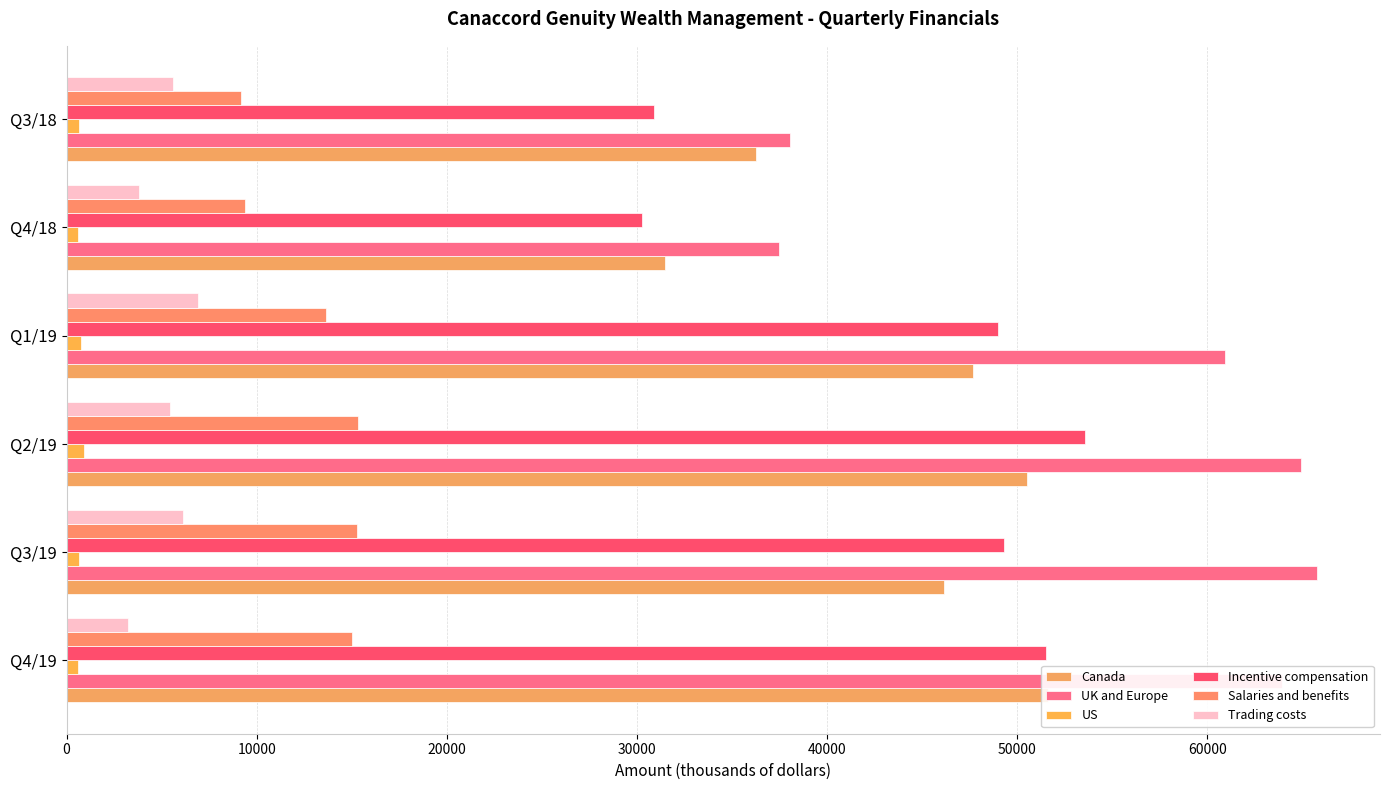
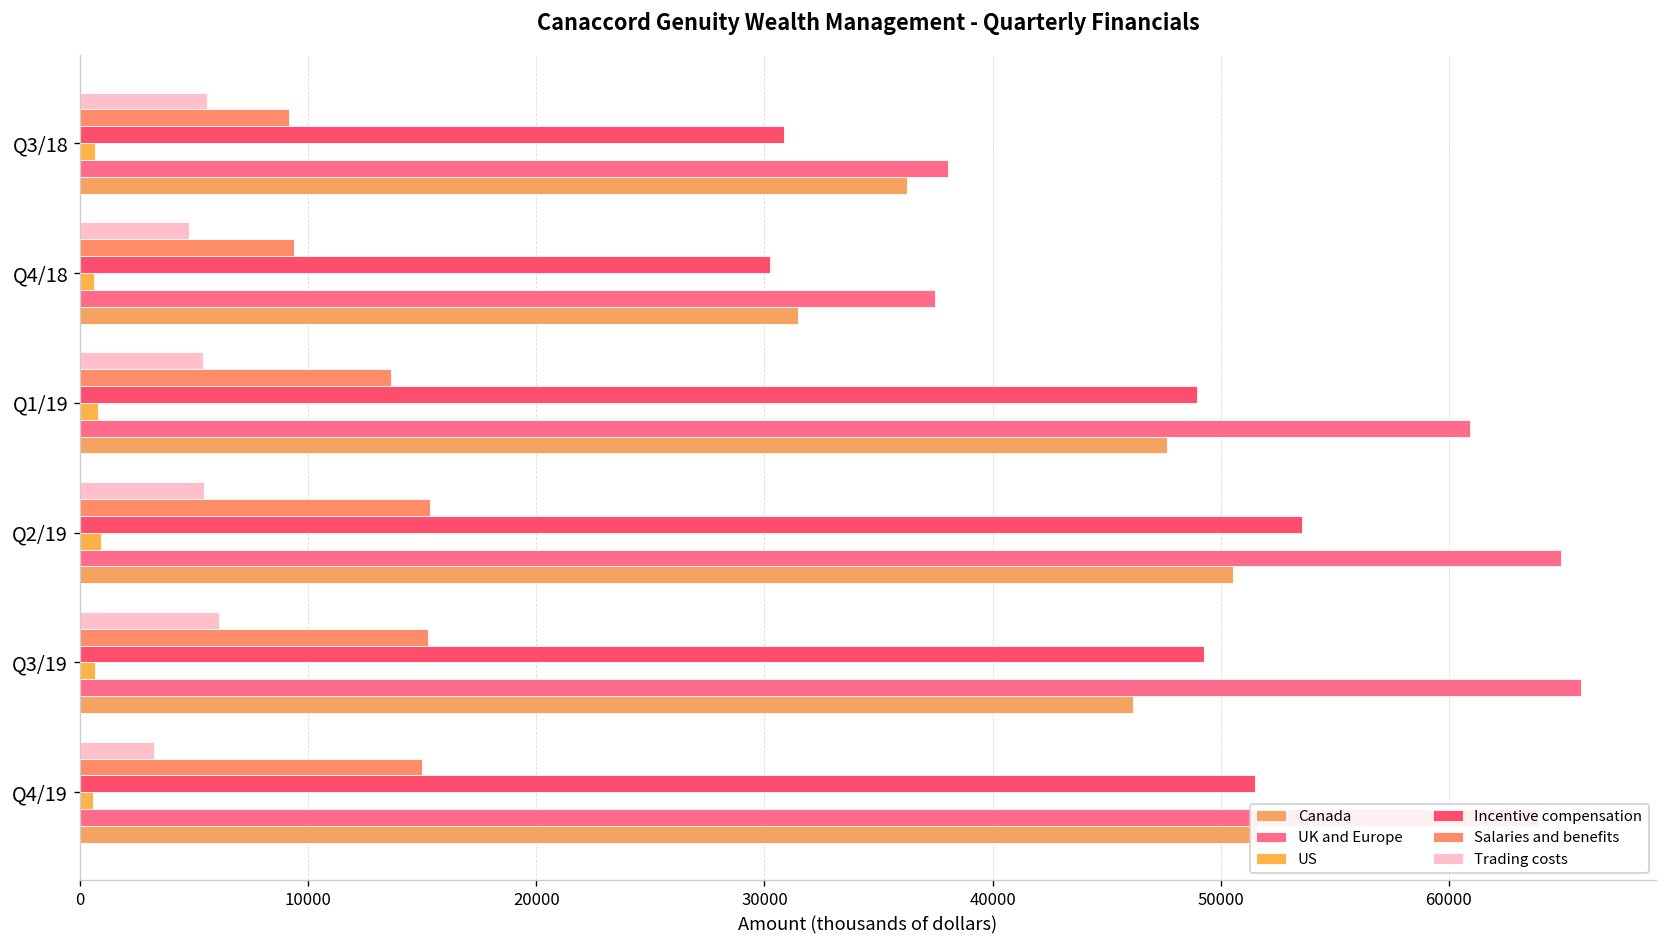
  {
    "Trading costs": {
      "Q3/18": 5600,
-     "Q4/18": 3800,
-     "Q1/19": 6900,
+     "Q4/18": 4800,
+     "Q1/19": 5400,
      "Q2/19": 5400,
      "Q3/19": 6100,
      "Q4/19": 3200
    }
  }
